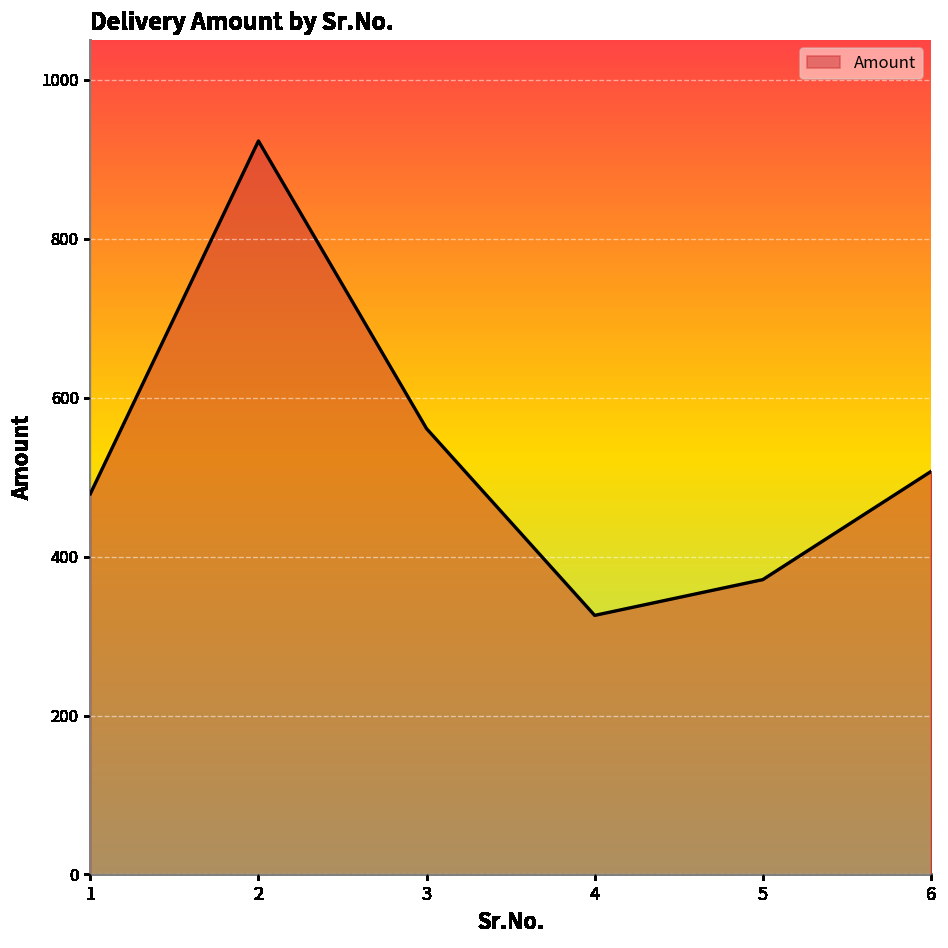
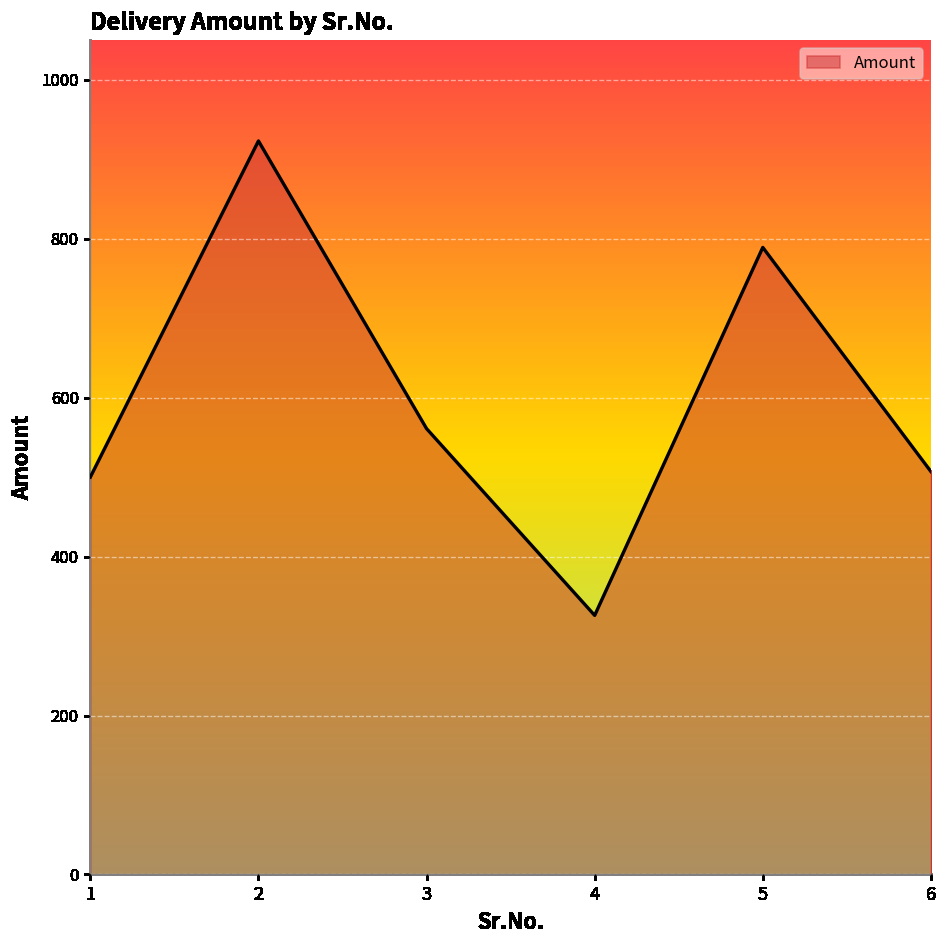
  {
-   "1": 480,
+   "1": 500,
    "2": 920,
    "3": 560,
    "4": 330,
-   "5": 370,
+   "5": 790,
    "6": 510
  }
